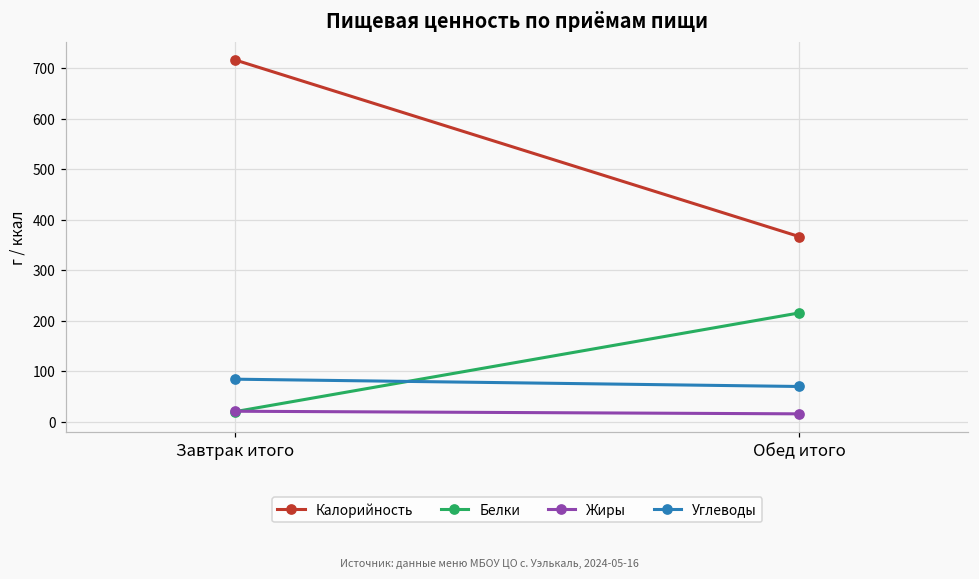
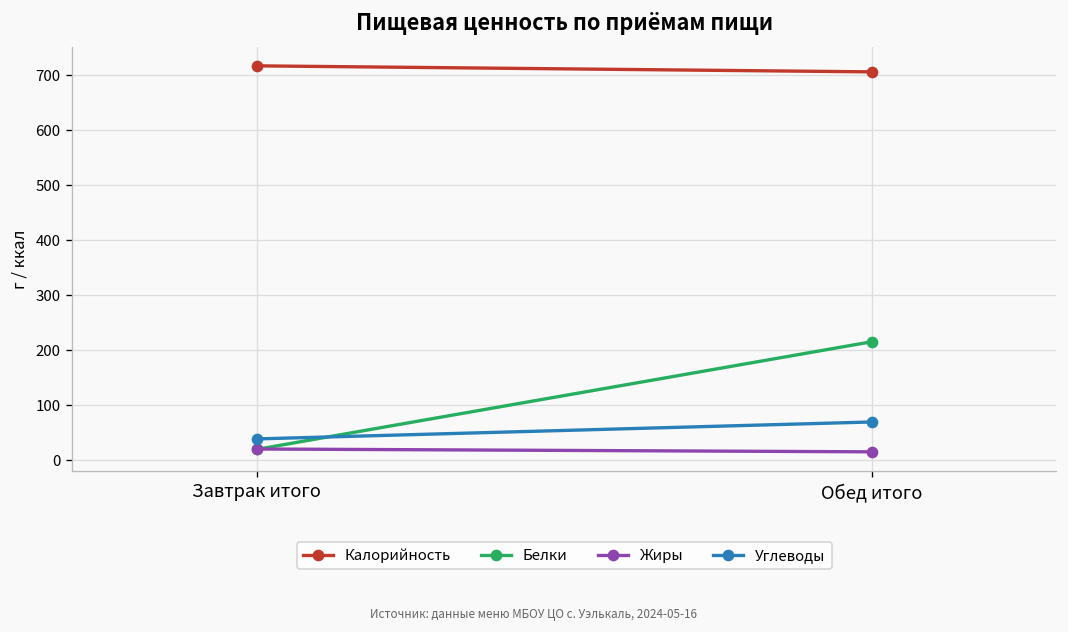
  {
    "Калорийность": {
      "Завтрак итого": 720,
-     "Обед итого": 370
+     "Обед итого": 700
    },
    "Белки": {
      "Обед итого": 210
    },
    "Жиры": {
      "Обед итого": 20
    },
    "Углеводы": {
-     "Завтрак итого": 80,
+     "Завтрак итого": 40,
      "Обед итого": 70
    }
  }
